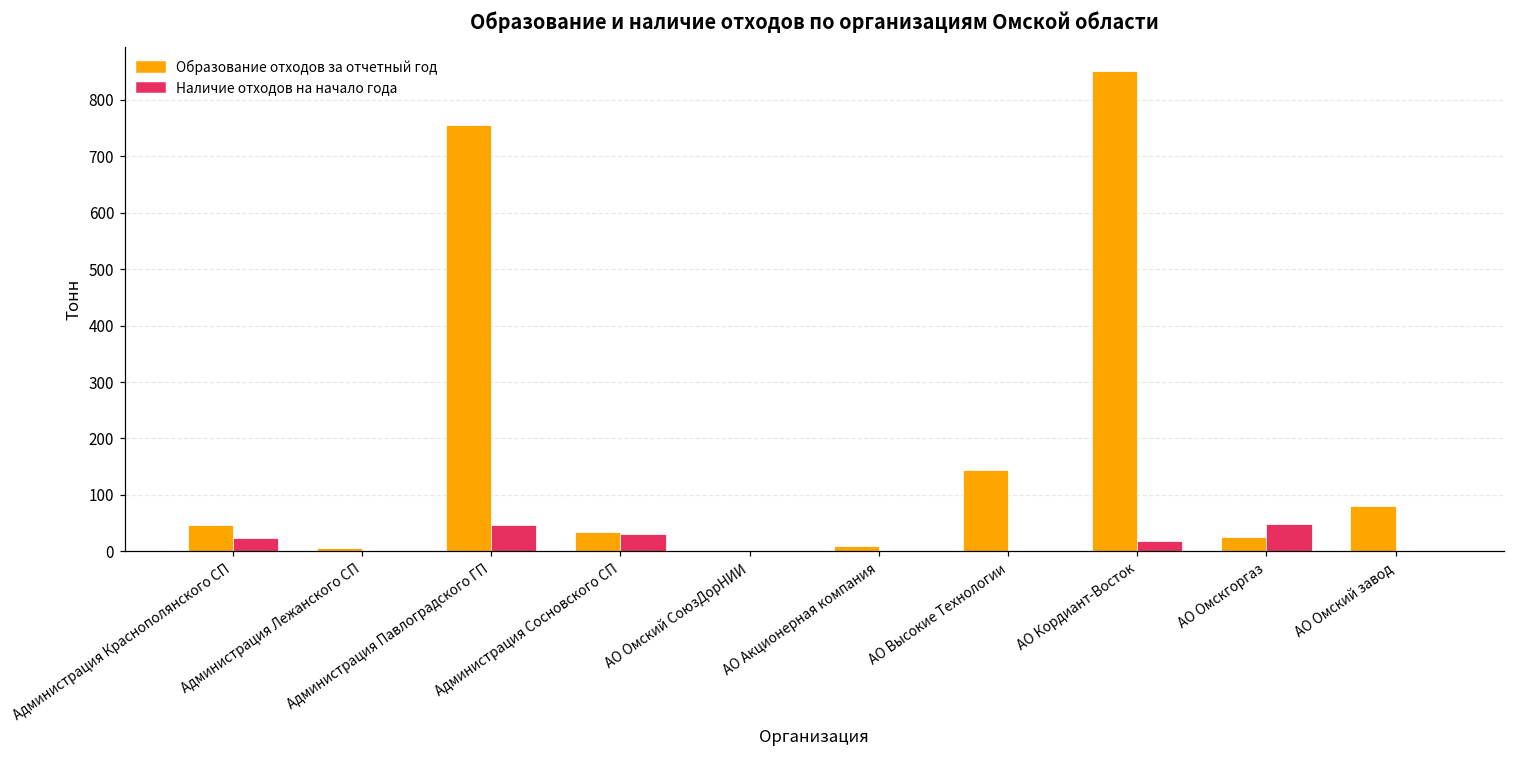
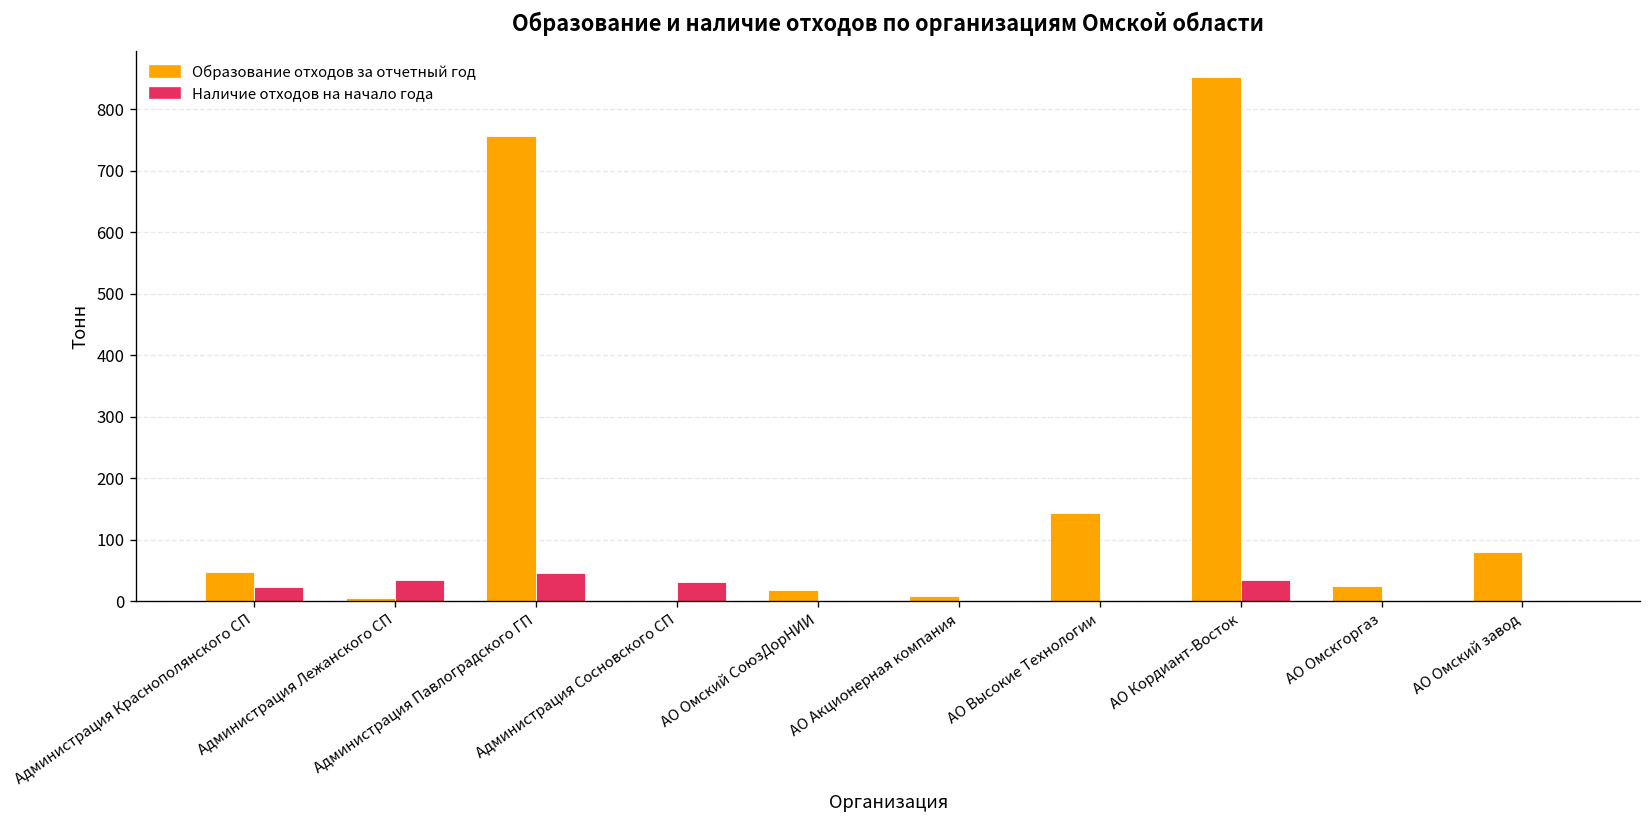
  {
    "Образование отходов за отчетный год": {
      "Администрация Краснополянского СП": 50,
      "Администрация Лежанского СП": 10,
      "Администрация Павлоградского ГП": 760,
-     "Администрация Сосновского СП": 30,
-     "АО Омский СоюзДорНИИ": 0,
+     "Администрация Сосновского СП": 0,
+     "АО Омский СоюзДорНИИ": 20,
      "АО Акционерная компания": 10,
      "АО Высокие Технологии": 140,
      "АО Кордиант-Восток": 850,
      "АО Омскгоргаз": 30,
      "АО Омский завод": 80
    },
    "Наличие отходов на начало года": {
      "Администрация Краснополянского СП": 20,
-     "Администрация Лежанского СП": 0,
+     "Администрация Лежанского СП": 40,
      "Администрация Павлоградского ГП": 50,
      "Администрация Сосновского СП": 30,
      "АО Омский СоюзДорНИИ": 0,
      "АО Акционерная компания": 0,
      "АО Высокие Технологии": 0,
-     "АО Кордиант-Восток": 20,
-     "АО Омскгоргаз": 50
+     "АО Кордиант-Восток": 30,
+     "АО Омскгоргаз": 0
    }
  }
